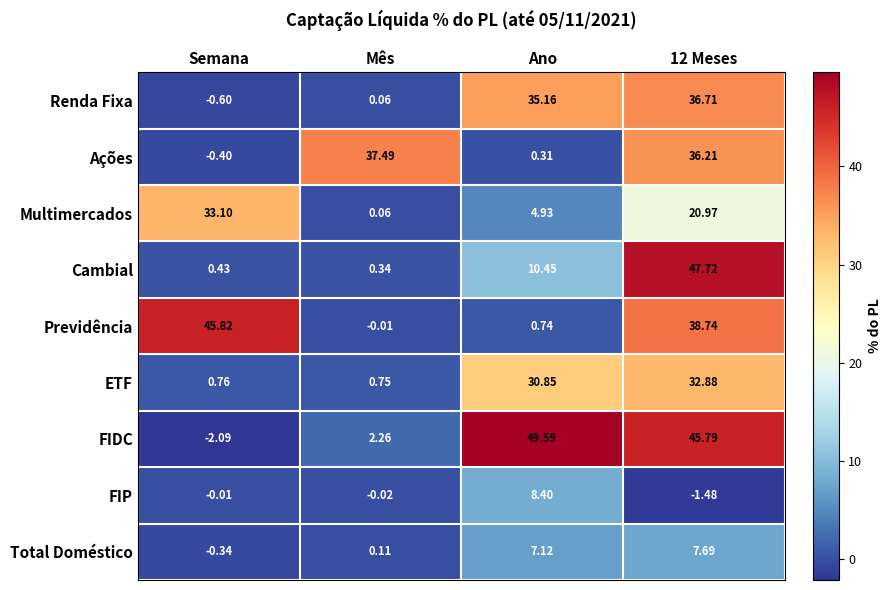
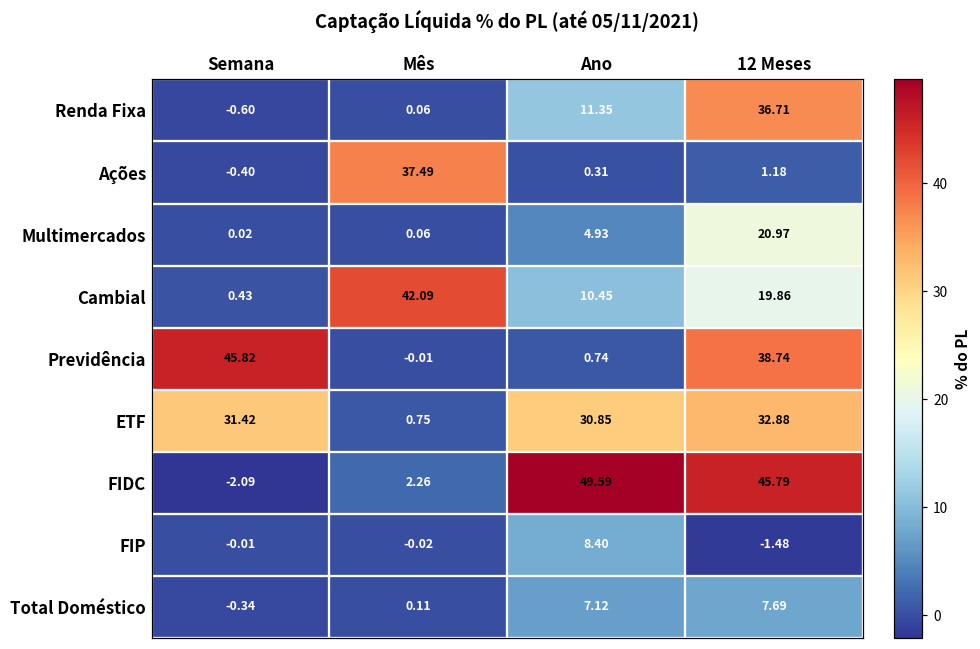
  {
    "Renda Fixa": {
      "Semana": -0.60,
      "Mês": 0.06,
-     "Ano": 35.16,
+     "Ano": 11.35,
      "12 Meses": 36.71
    },
    "Ações": {
      "Semana": -0.40,
      "Mês": 37.49,
      "Ano": 0.31,
-     "12 Meses": 36.21
+     "12 Meses": 1.18
    },
    "Multimercados": {
-     "Semana": 33.10,
+     "Semana": 0.02,
      "Mês": 0.06,
      "Ano": 4.93,
      "12 Meses": 20.97
    },
    "Cambial": {
      "Semana": 0.43,
-     "Mês": 0.34,
+     "Mês": 42.09,
      "Ano": 10.45,
-     "12 Meses": 47.72
+     "12 Meses": 19.86
    },
    "Previdência": {
      "Semana": 45.82,
      "Mês": -0.01,
      "Ano": 0.74,
      "12 Meses": 38.74
    },
    "ETF": {
-     "Semana": 0.76,
+     "Semana": 31.42,
      "Mês": 0.75,
      "Ano": 30.85,
      "12 Meses": 32.88
    },
    "FIDC": {
      "Semana": -2.09,
      "Mês": 2.26,
      "Ano": 49.59,
      "12 Meses": 45.79
    },
    "FIP": {
      "Semana": -0.01,
      "Mês": -0.02,
      "Ano": 8.40,
      "12 Meses": -1.48
    },
    "Total Doméstico": {
      "Semana": -0.34,
      "Mês": 0.11,
      "Ano": 7.12,
      "12 Meses": 7.69
    }
  }
